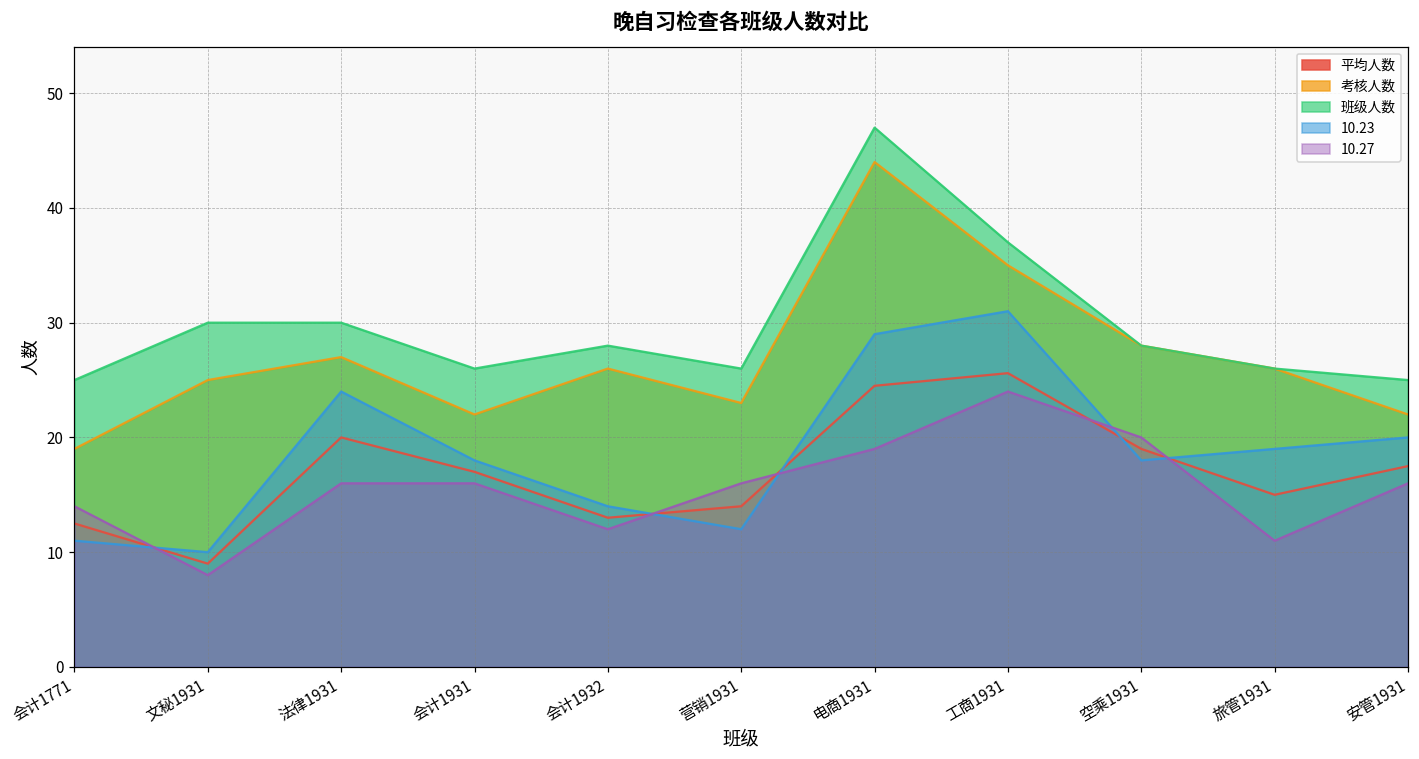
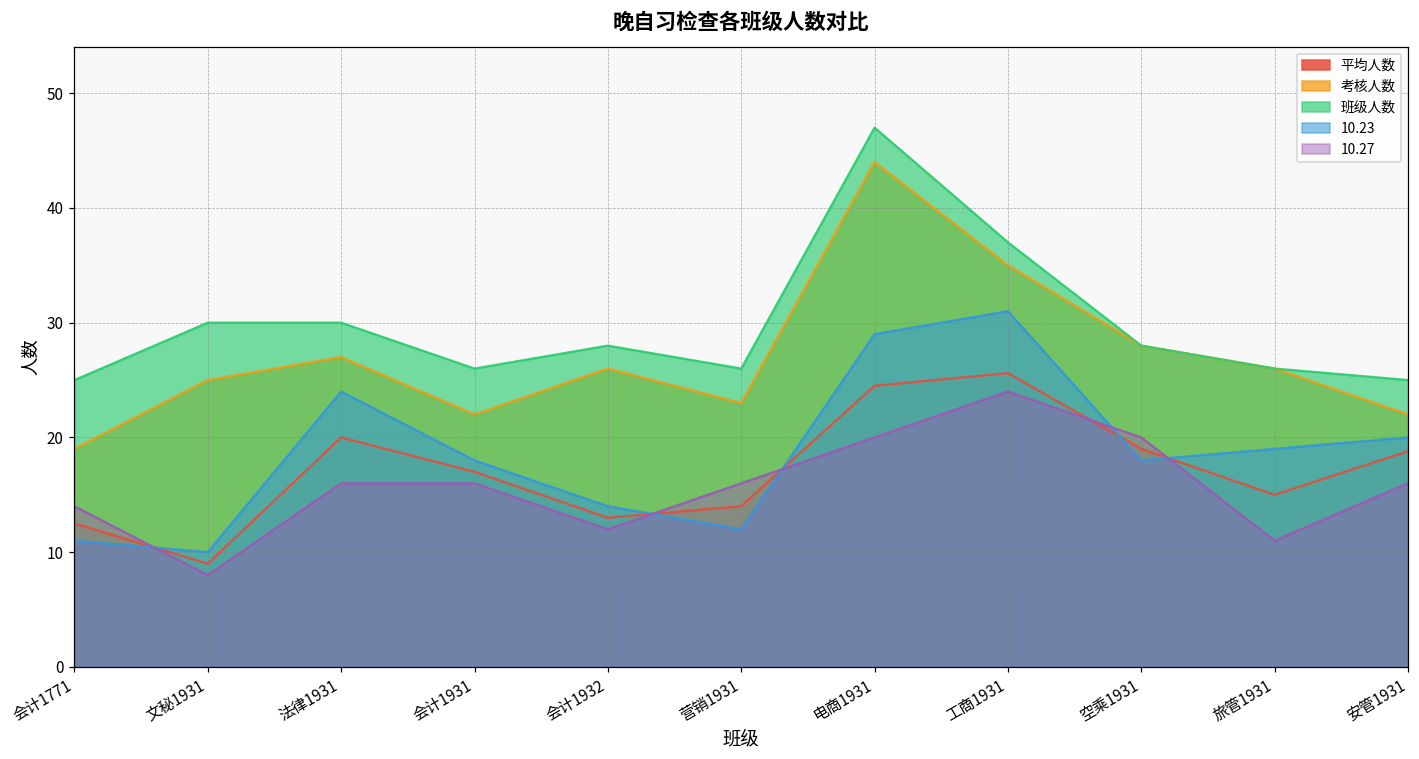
  {
    "平均人数": {
      "会计1771": 12.5,
      "文秘1931": 9.0,
      "法律1931": 20.0,
      "会计1931": 17.0,
      "会计1932": 13.0,
      "营销1931": 14.0,
      "电商1931": 24.5,
      "工商1931": 25.6,
      "空乘1931": 19.0,
      "旅管1931": 15.0,
-     "安管1931": 17.5
+     "安管1931": 18.8
    },
    "考核人数": {
      "会计1771": 19.0,
      "文秘1931": 25.0,
      "法律1931": 27.0,
      "会计1931": 22.0,
      "会计1932": 26.0,
      "营销1931": 23.0,
      "电商1931": 44.0,
      "工商1931": 35.0,
      "安管1931": 22.0
    },
    "班级人数": {
      "会计1771": 25.0,
      "文秘1931": 30.0,
      "法律1931": 30.0,
      "会计1931": 26.0,
      "会计1932": 28.0,
      "营销1931": 26.0,
      "电商1931": 47.0,
      "工商1931": 37.0,
      "安管1931": 25.0
    },
    "10.23": {
      "会计1771": 11.0,
      "文秘1931": 10.0,
      "法律1931": 24.0,
      "会计1931": 18.0,
      "会计1932": 14.0,
      "营销1931": 12.0,
      "电商1931": 29.0,
      "工商1931": 31.0,
      "空乘1931": 18.0,
      "旅管1931": 19.0,
      "安管1931": 20.0
    },
    "10.27": {
      "会计1771": 14,
      "文秘1931": 8,
      "法律1931": 16,
      "会计1931": 16,
      "会计1932": 12,
      "营销1931": 16,
-     "电商1931": 19,
+     "电商1931": 20,
      "工商1931": 24,
      "空乘1931": 20,
      "旅管1931": 11,
      "安管1931": 16
    }
  }
